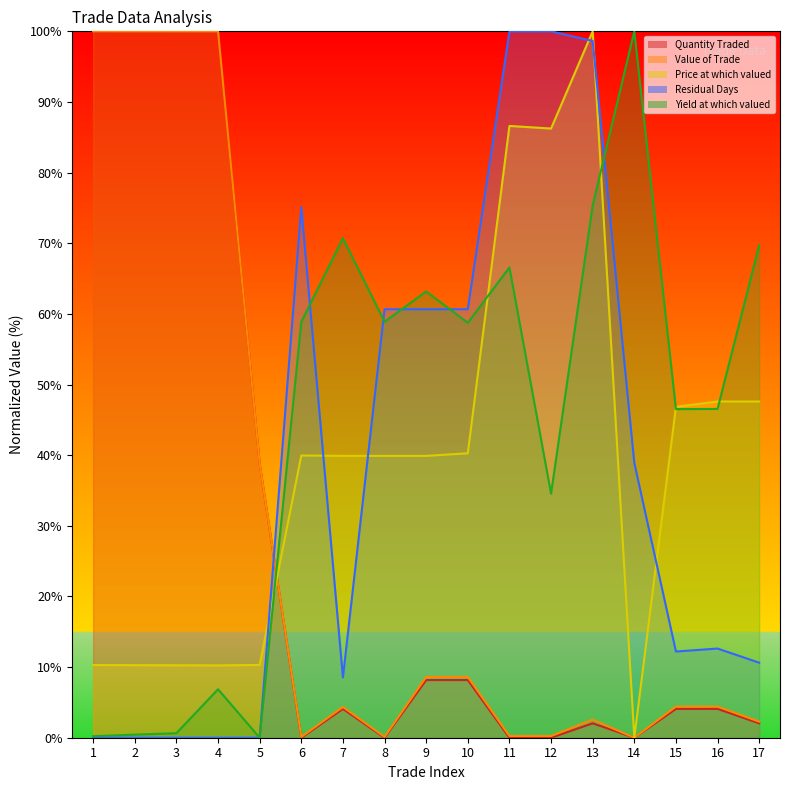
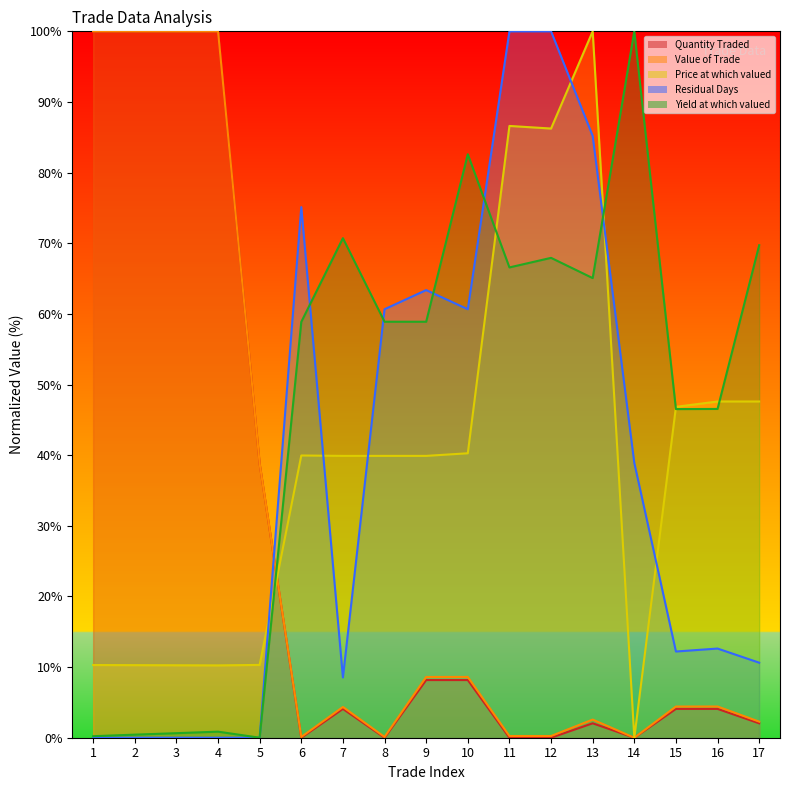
  {
    "Residual Days": {
      "2": "0%",
      "3": "0%",
      "4": "0%",
      "6": "75%",
      "7": "9%",
      "8": "61%",
-     "9": "61%",
+     "9": "63%",
      "10": "61%",
      "11": "100%",
      "12": "100%",
-     "13": "99%",
+     "13": "85%",
      "14": "39%",
      "15": "12%",
      "16": "13%",
      "17": "11%"
    },
    "Yield at which valued": {
      "2": "0%",
      "3": "1%",
-     "4": "7%",
+     "4": "1%",
      "6": "59%",
      "7": "71%",
      "8": "59%",
-     "9": "63%",
-     "10": "59%",
+     "9": "59%",
+     "10": "83%",
      "11": "67%",
-     "12": "35%",
-     "13": "75%",
+     "12": "68%",
+     "13": "65%",
      "14": "100%",
      "16": "47%",
      "17": "70%"
    }
  }
